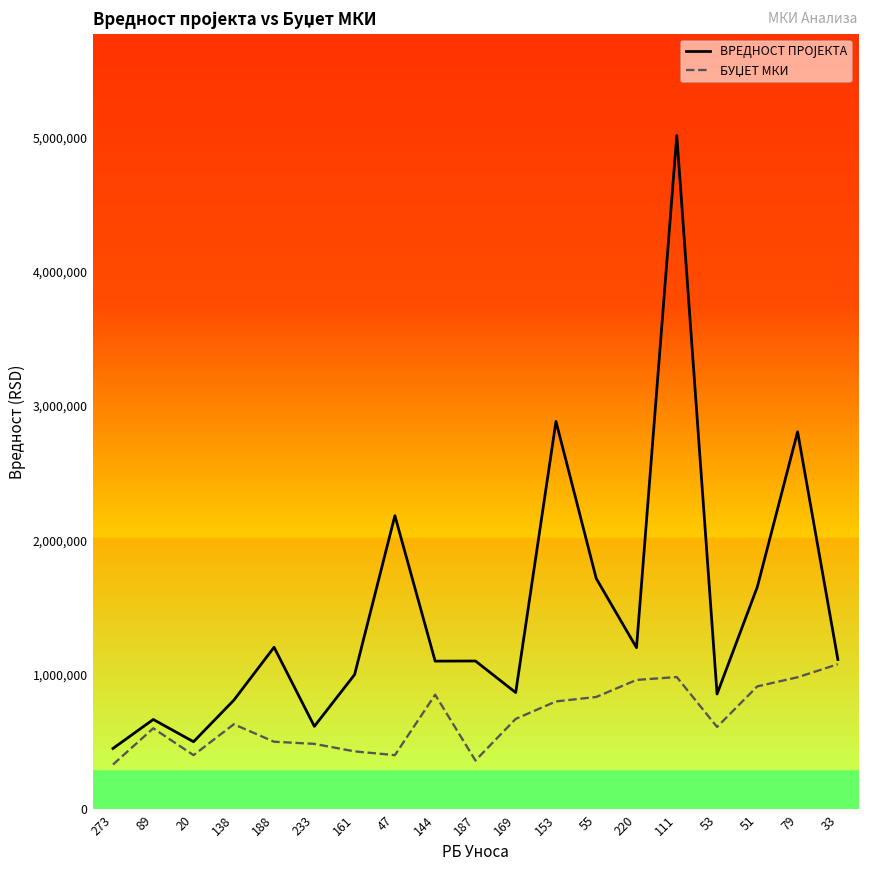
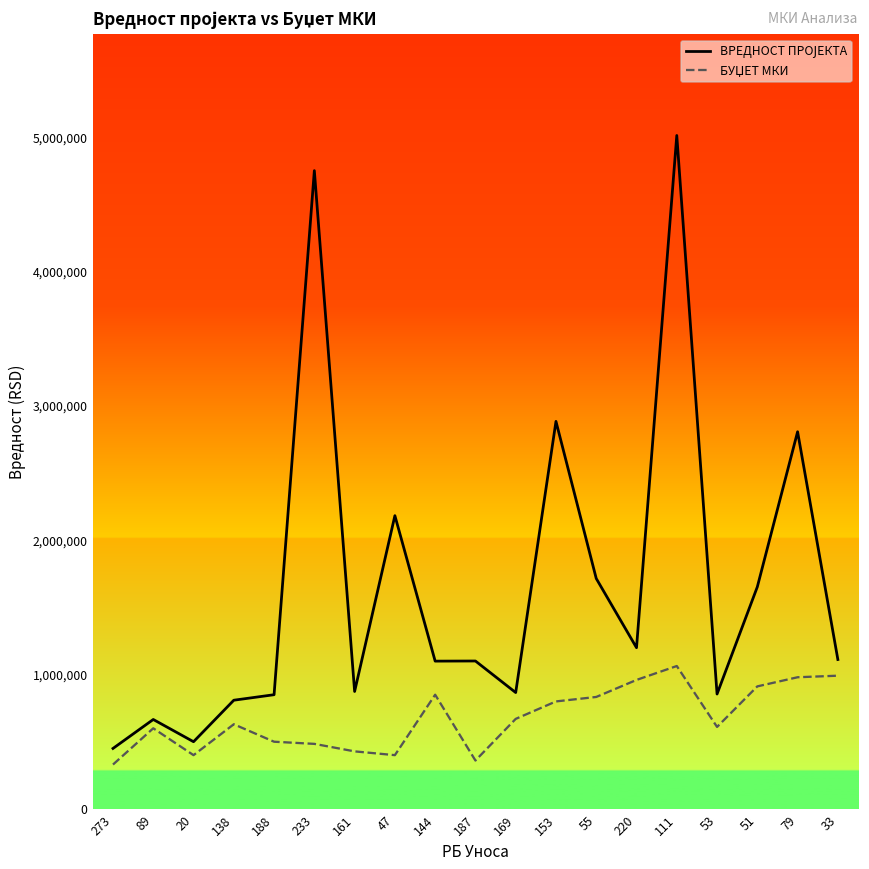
  {
    "ВРЕДНОСТ ПРОЈЕКТА": {
      "273": "450,000",
      "89": "670,000",
      "20": "500,000",
      "138": "810,000",
-     "188": "1,200,000",
-     "233": "610,000",
-     "161": "1,000,000",
+     "188": "850,000",
+     "233": "4,750,000",
+     "161": "870,000",
      "47": "2,180,000",
      "144": "1,100,000",
      "187": "1,100,000",
      "169": "870,000",
      "153": "2,890,000",
      "55": "1,720,000",
      "220": "1,200,000",
      "111": "5,010,000",
      "53": "860,000",
      "51": "1,650,000",
      "79": "2,810,000",
      "33": "1,110,000"
    },
    "БУЏЕТ МКИ": {
      "273": "330,000",
      "89": "600,000",
      "20": "400,000",
      "138": "630,000",
      "188": "500,000",
      "233": "480,000",
      "161": "430,000",
      "47": "400,000",
      "144": "850,000",
      "187": "360,000",
      "169": "670,000",
      "153": "800,000",
      "55": "830,000",
      "220": "960,000",
-     "111": "980,000",
+     "111": "1,060,000",
      "53": "610,000",
      "51": "910,000",
      "79": "980,000",
-     "33": "1,080,000"
+     "33": "990,000"
    }
  }
